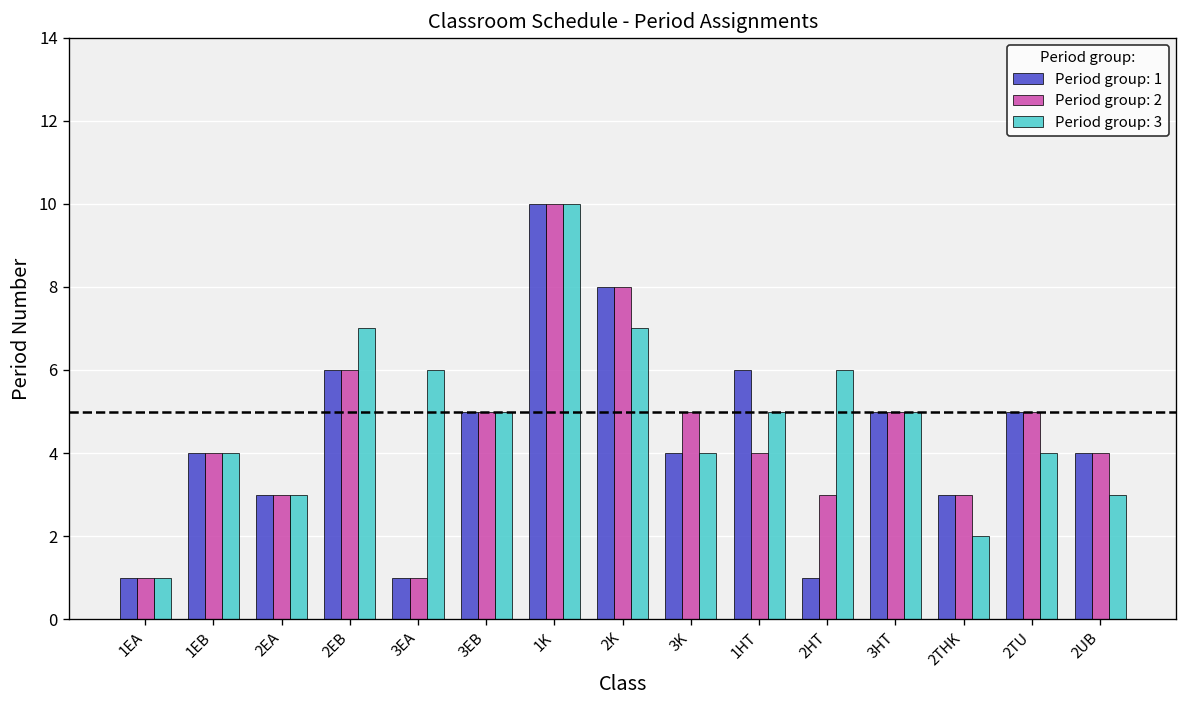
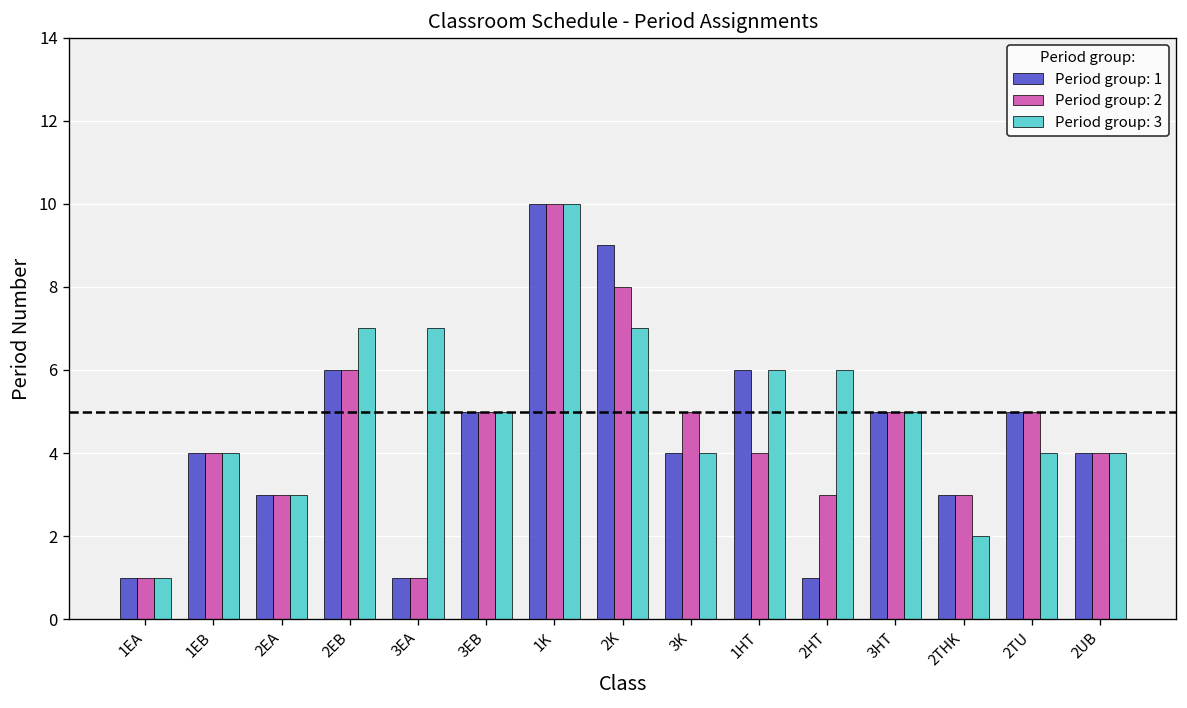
  {
    "Period group: 1": {
      "1EA": 1,
      "1EB": 4,
      "2EA": 3,
      "2EB": 6,
      "3EA": 1,
      "3EB": 5,
      "1K": 10,
-     "2K": 8,
+     "2K": 9,
      "3K": 4,
      "1HT": 6,
      "2HT": 1,
      "3HT": 5,
      "2THK": 3,
      "2TU": 5,
      "2UB": 4
    },
    "Period group: 2": {
      "1EA": 1,
      "1EB": 4,
      "2EA": 3,
      "2EB": 6,
      "3EA": 1,
      "3EB": 5,
      "1K": 10,
      "2K": 8,
      "3K": 5,
      "1HT": 4,
      "2HT": 3,
      "3HT": 5,
      "2THK": 3,
      "2TU": 5,
      "2UB": 4
    },
    "Period group: 3": {
      "1EA": 1,
      "1EB": 4,
      "2EA": 3,
      "2EB": 7,
-     "3EA": 6,
+     "3EA": 7,
      "3EB": 5,
      "1K": 10,
      "2K": 7,
      "3K": 4,
-     "1HT": 5,
+     "1HT": 6,
      "2HT": 6,
      "3HT": 5,
      "2THK": 2,
      "2TU": 4,
-     "2UB": 3
+     "2UB": 4
    }
  }
